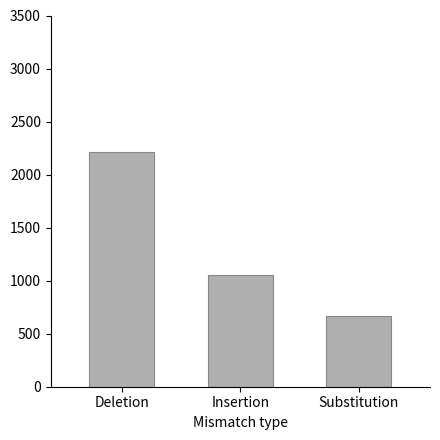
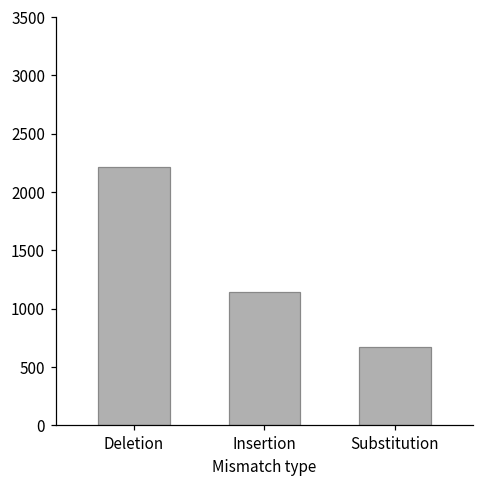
  {
    "Deletion": 2210,
-   "Insertion": 1050,
+   "Insertion": 1150,
    "Substitution": 670
  }
